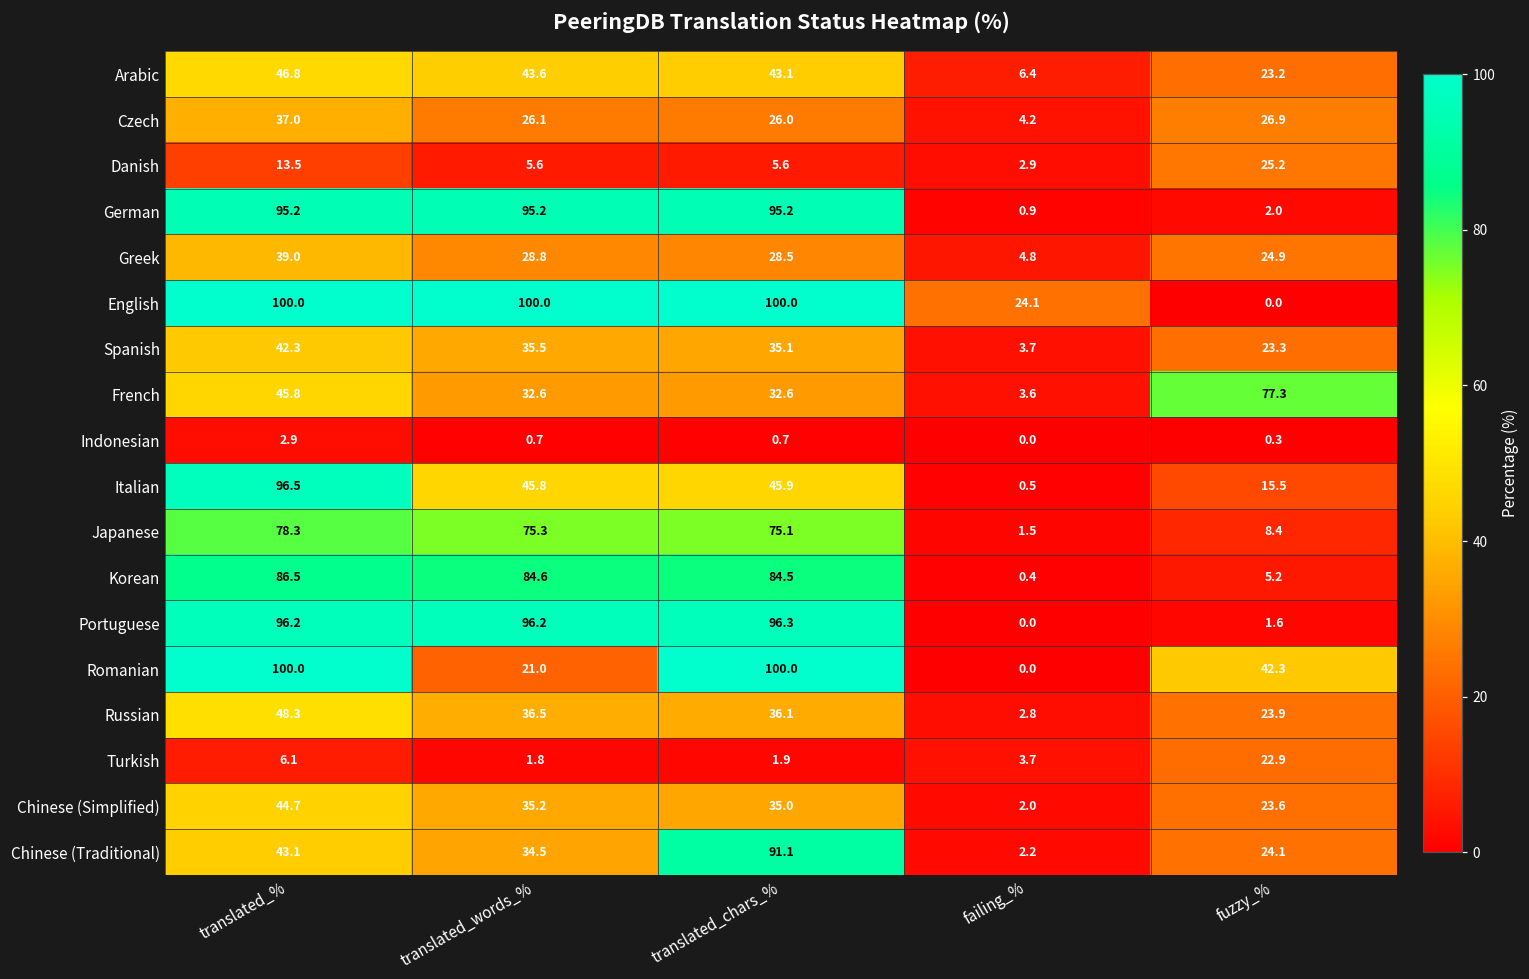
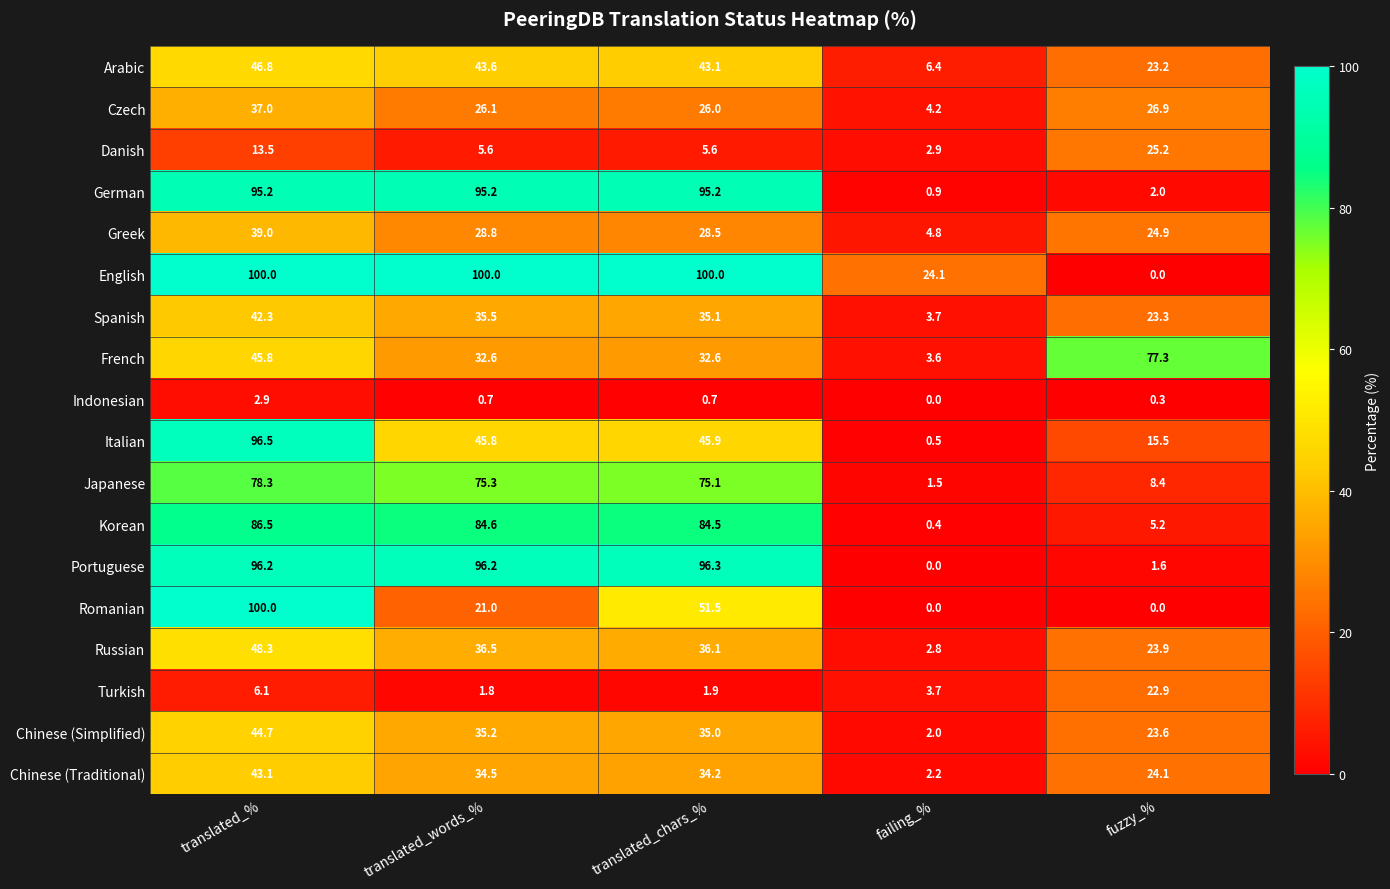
  {
    "Arabic": {
      "translated_%": 46.8,
      "translated_words_%": 43.6,
      "translated_chars_%": 43.1,
      "failing_%": 6.4,
      "fuzzy_%": 23.2
    },
    "Czech": {
      "translated_%": 37.0,
      "translated_words_%": 26.1,
      "translated_chars_%": 26.0,
      "failing_%": 4.2,
      "fuzzy_%": 26.9
    },
    "Danish": {
      "translated_%": 13.5,
      "translated_words_%": 5.6,
      "translated_chars_%": 5.6,
      "failing_%": 2.9,
      "fuzzy_%": 25.2
    },
    "German": {
      "translated_%": 95.2,
      "translated_words_%": 95.2,
      "translated_chars_%": 95.2,
      "failing_%": 0.9,
      "fuzzy_%": 2.0
    },
    "Greek": {
      "translated_%": 39.0,
      "translated_words_%": 28.8,
      "translated_chars_%": 28.5,
      "failing_%": 4.8,
      "fuzzy_%": 24.9
    },
    "English": {
      "translated_%": 100.0,
      "translated_words_%": 100.0,
      "translated_chars_%": 100.0,
      "failing_%": 24.1,
      "fuzzy_%": 0.0
    },
    "Spanish": {
      "translated_%": 42.3,
      "translated_words_%": 35.5,
      "translated_chars_%": 35.1,
      "failing_%": 3.7,
      "fuzzy_%": 23.3
    },
    "French": {
      "translated_%": 45.8,
      "translated_words_%": 32.6,
      "translated_chars_%": 32.6,
      "failing_%": 3.6,
      "fuzzy_%": 77.3
    },
    "Indonesian": {
      "translated_%": 2.9,
      "translated_words_%": 0.7,
      "translated_chars_%": 0.7,
      "failing_%": 0.0,
      "fuzzy_%": 0.3
    },
    "Italian": {
      "translated_%": 96.5,
      "translated_words_%": 45.8,
      "translated_chars_%": 45.9,
      "failing_%": 0.5,
      "fuzzy_%": 15.5
    },
    "Japanese": {
      "translated_%": 78.3,
      "translated_words_%": 75.3,
      "translated_chars_%": 75.1,
      "failing_%": 1.5,
      "fuzzy_%": 8.4
    },
    "Korean": {
      "translated_%": 86.5,
      "translated_words_%": 84.6,
      "translated_chars_%": 84.5,
      "failing_%": 0.4,
      "fuzzy_%": 5.2
    },
    "Portuguese": {
      "translated_%": 96.2,
      "translated_words_%": 96.2,
      "translated_chars_%": 96.3,
      "failing_%": 0.0,
      "fuzzy_%": 1.6
    },
    "Romanian": {
      "translated_%": 100.0,
      "translated_words_%": 21.0,
-     "translated_chars_%": 100.0,
+     "translated_chars_%": 51.5,
      "failing_%": 0.0,
-     "fuzzy_%": 42.3
+     "fuzzy_%": 0.0
    },
    "Russian": {
      "translated_%": 48.3,
      "translated_words_%": 36.5,
      "translated_chars_%": 36.1,
      "failing_%": 2.8,
      "fuzzy_%": 23.9
    },
    "Turkish": {
      "translated_%": 6.1,
      "translated_words_%": 1.8,
      "translated_chars_%": 1.9,
      "failing_%": 3.7,
      "fuzzy_%": 22.9
    },
    "Chinese (Simplified)": {
      "translated_%": 44.7,
      "translated_words_%": 35.2,
      "translated_chars_%": 35.0,
      "failing_%": 2.0,
      "fuzzy_%": 23.6
    },
    "Chinese (Traditional)": {
      "translated_%": 43.1,
      "translated_words_%": 34.5,
-     "translated_chars_%": 91.1,
+     "translated_chars_%": 34.2,
      "failing_%": 2.2,
      "fuzzy_%": 24.1
    }
  }
